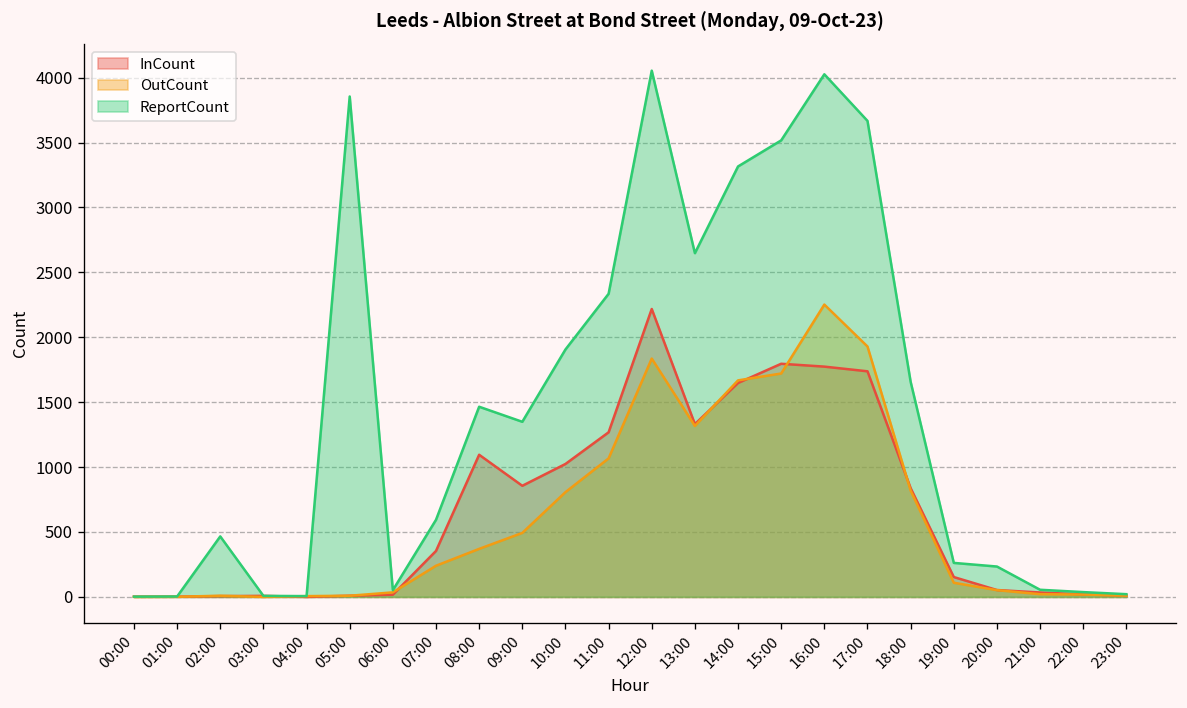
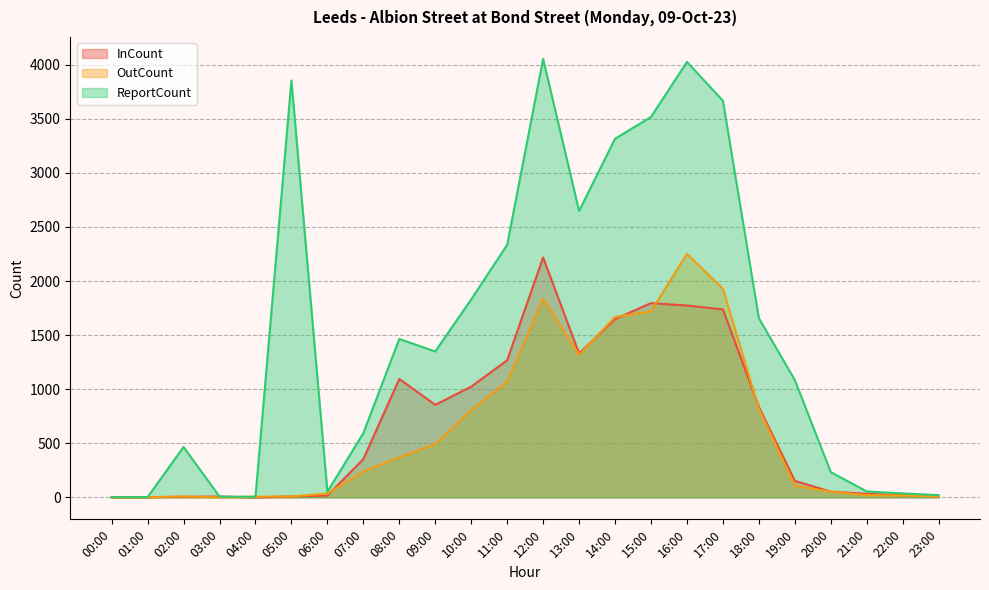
  {
    "ReportCount": {
      "02:00": 470,
      "05:00": 3860,
      "07:00": 590,
      "08:00": 1470,
      "09:00": 1350,
-     "10:00": 1910,
+     "10:00": 1830,
      "11:00": 2340,
      "12:00": 4050,
      "13:00": 2650,
      "14:00": 3320,
      "15:00": 3520,
      "16:00": 4030,
      "17:00": 3670,
      "18:00": 1660,
-     "19:00": 260,
+     "19:00": 1090,
      "20:00": 230
    }
  }
